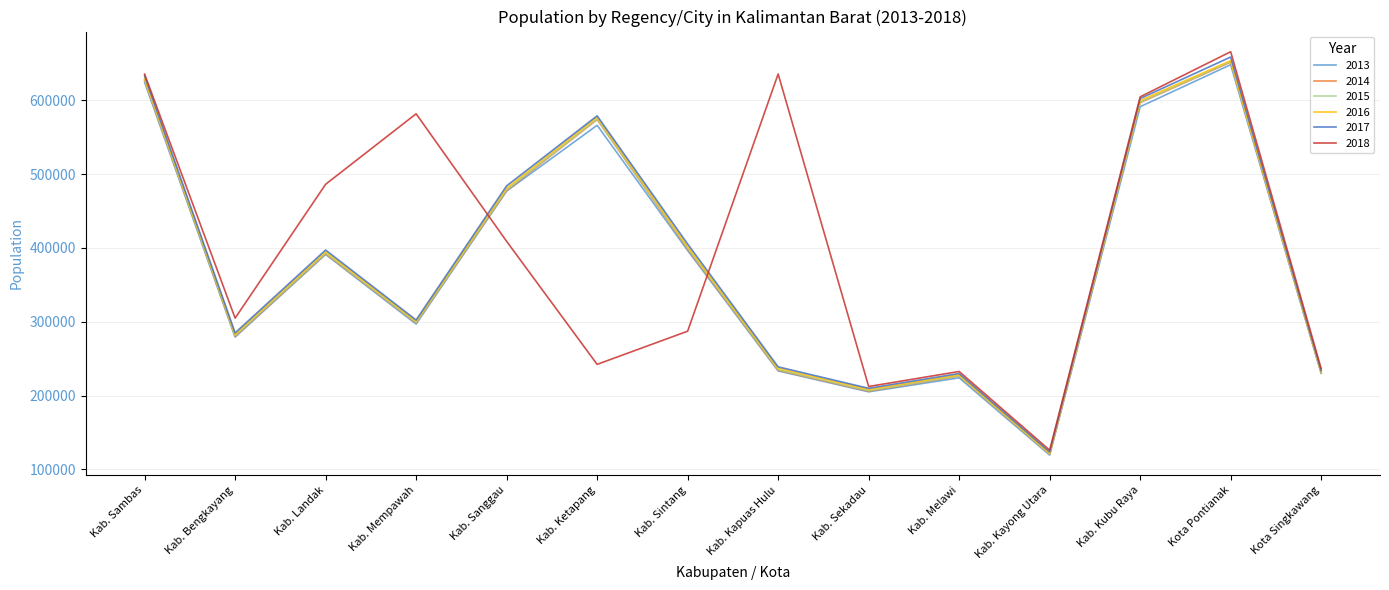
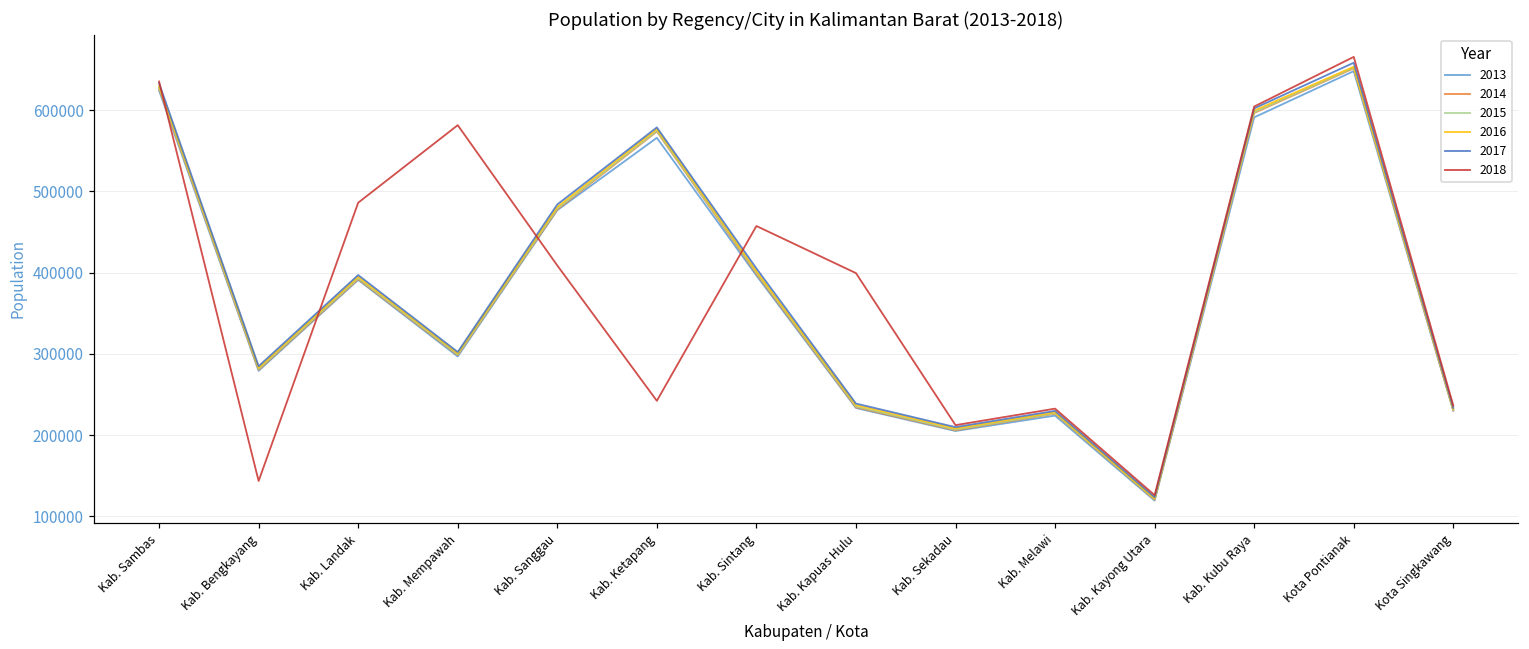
  {
    "2018": {
-     "Kab. Bengkayang": 300000,
+     "Kab. Bengkayang": 140000,
      "Kab. Landak": 490000,
      "Kab. Mempawah": 580000,
      "Kab. Sanggau": 410000,
      "Kab. Ketapang": 240000,
-     "Kab. Sintang": 290000,
-     "Kab. Kapuas Hulu": 640000,
+     "Kab. Sintang": 460000,
+     "Kab. Kapuas Hulu": 400000,
      "Kota Pontianak": 670000
    }
  }
